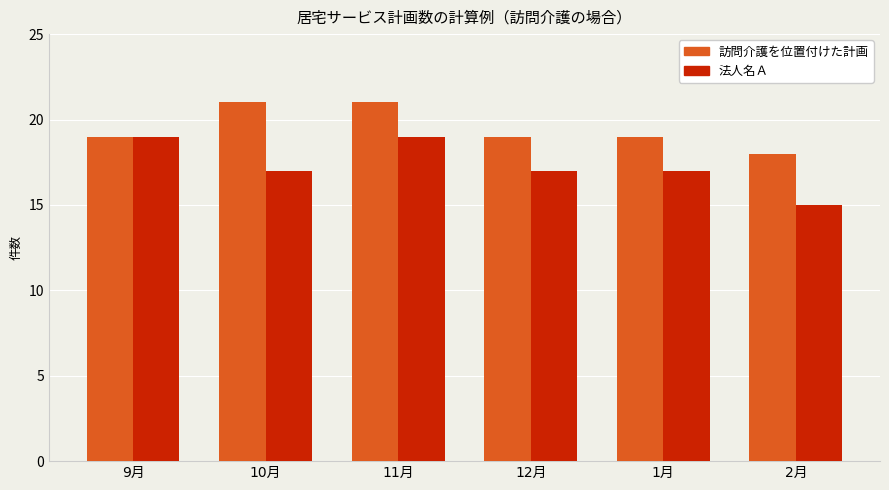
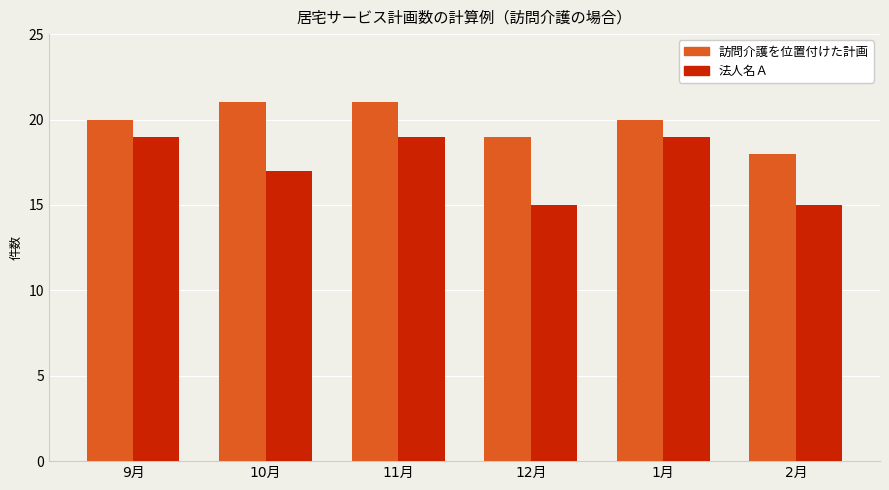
  {
    "訪問介護を位置付けた計画": {
-     "9月": 19,
+     "9月": 20,
      "10月": 21,
      "11月": 21,
      "12月": 19,
-     "1月": 19,
+     "1月": 20,
      "2月": 18
    },
    "法人名Ａ": {
      "9月": 19,
      "10月": 17,
      "11月": 19,
-     "12月": 17,
-     "1月": 17,
+     "12月": 15,
+     "1月": 19,
      "2月": 15
    }
  }
